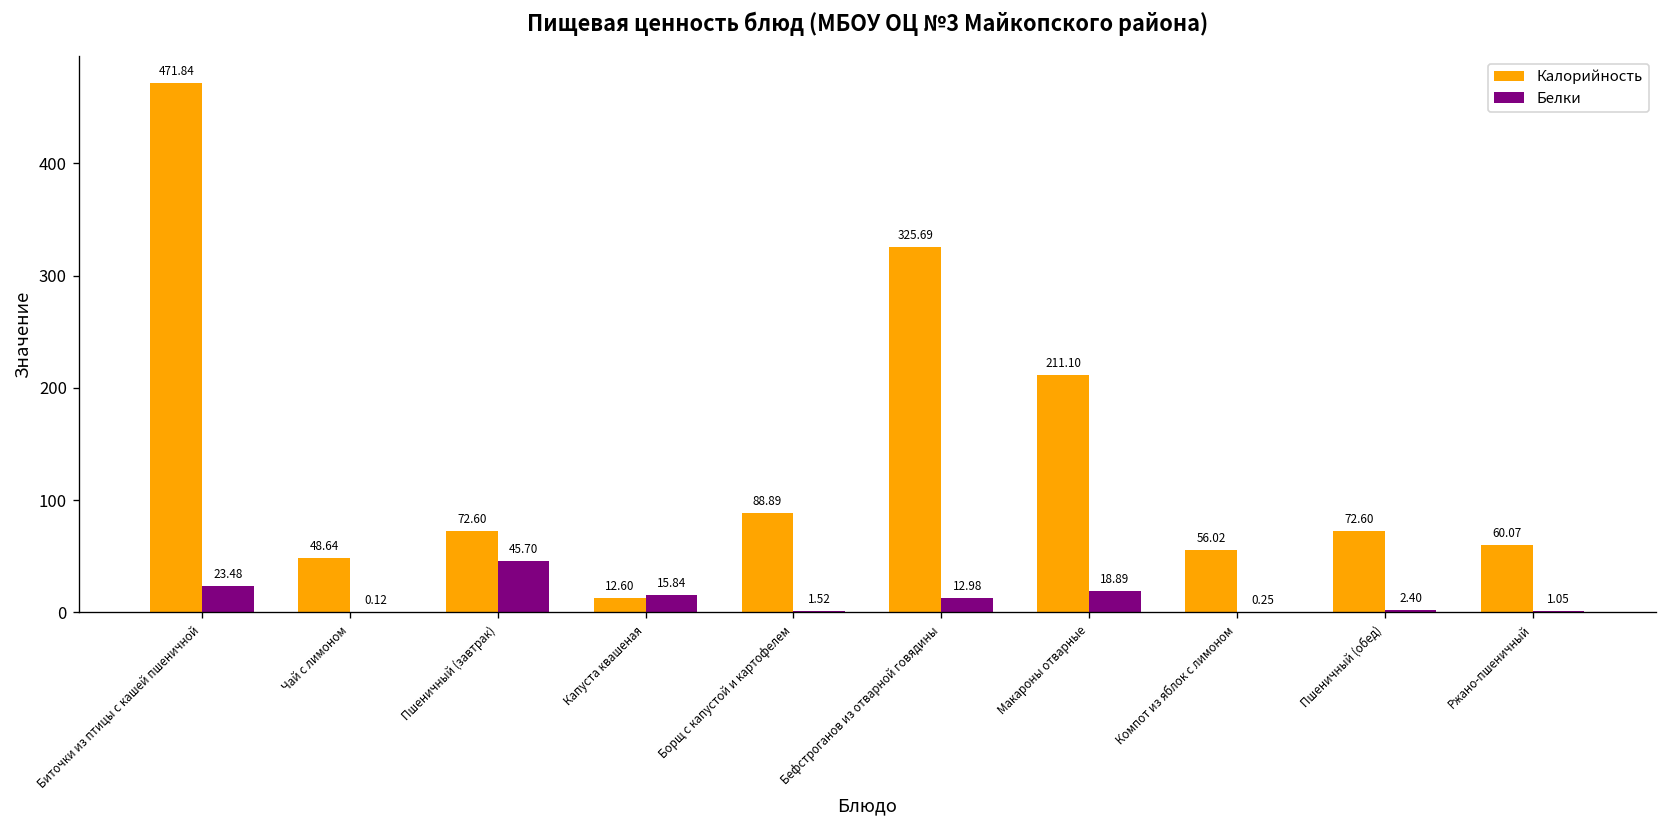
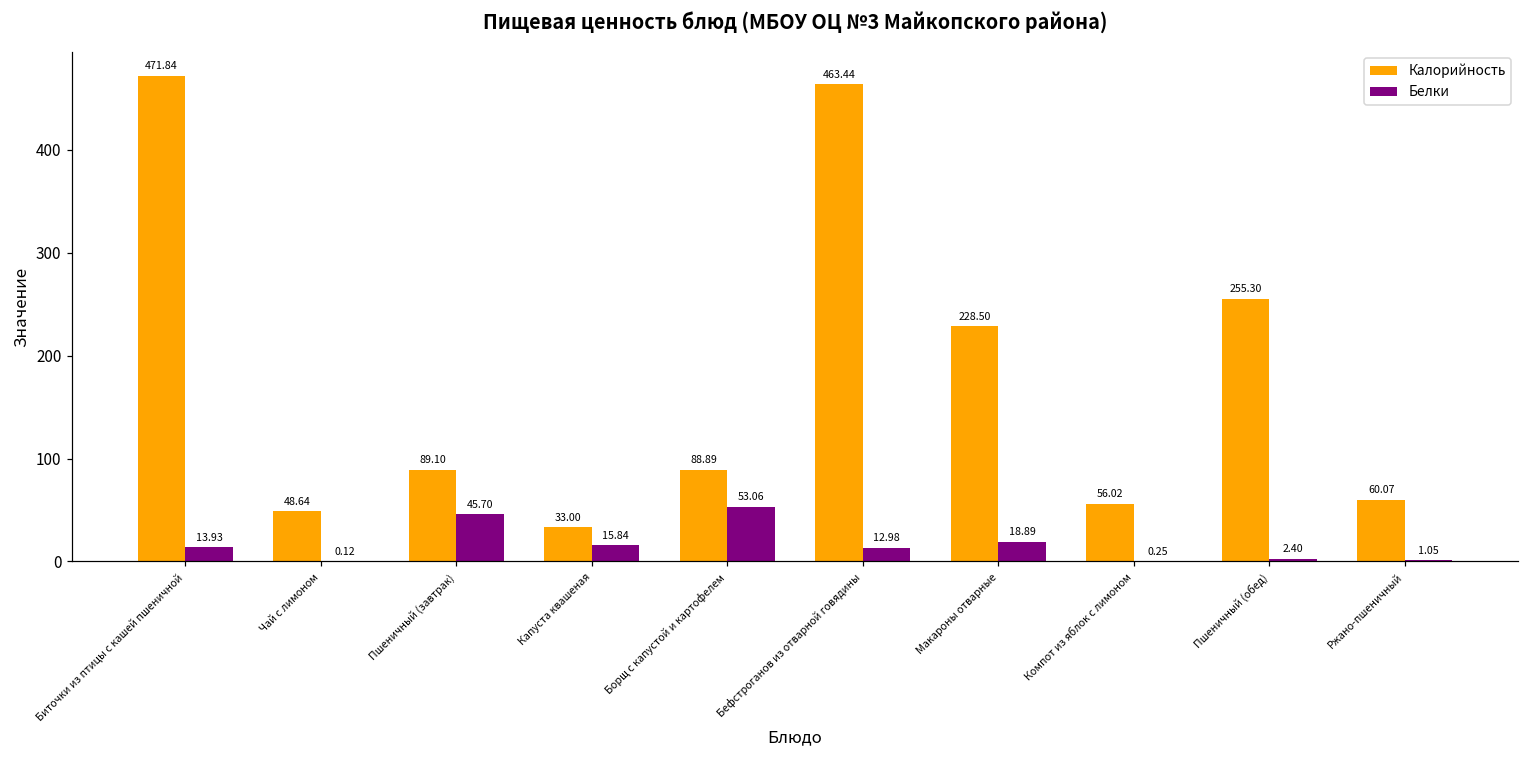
  {
    "Калорийность": {
      "Биточки из птицы с кашей пшеничной": 471.84,
      "Чай с лимоном": 48.64,
-     "Пшеничный (завтрак)": 72.60,
-     "Капуста квашеная": 12.60,
+     "Пшеничный (завтрак)": 89.10,
+     "Капуста квашеная": 33.00,
      "Борщ с капустой и картофелем": 88.89,
-     "Бефстроганов из отварной говядины": 325.69,
-     "Макароны отварные": 211.10,
+     "Бефстроганов из отварной говядины": 463.44,
+     "Макароны отварные": 228.50,
      "Компот из яблок с лимоном": 56.02,
-     "Пшеничный (обед)": 72.60,
+     "Пшеничный (обед)": 255.30,
      "Ржано-пшеничный": 60.07
    },
    "Белки": {
-     "Биточки из птицы с кашей пшеничной": 23.48,
+     "Биточки из птицы с кашей пшеничной": 13.93,
      "Чай с лимоном": 0.12,
      "Пшеничный (завтрак)": 45.70,
      "Капуста квашеная": 15.84,
-     "Борщ с капустой и картофелем": 1.52,
+     "Борщ с капустой и картофелем": 53.06,
      "Бефстроганов из отварной говядины": 12.98,
      "Макароны отварные": 18.89,
      "Компот из яблок с лимоном": 0.25,
      "Пшеничный (обед)": 2.40,
      "Ржано-пшеничный": 1.05
    }
  }
